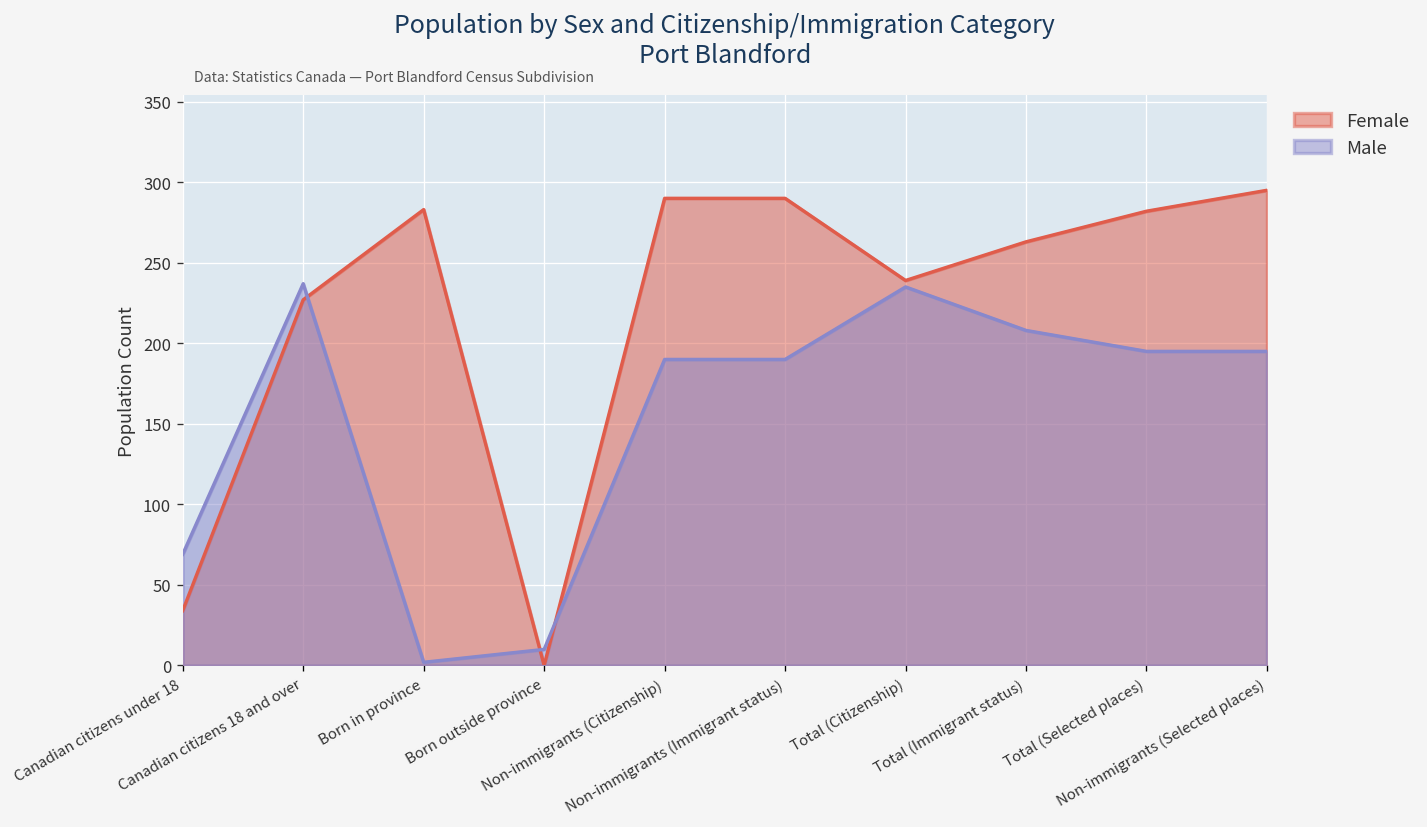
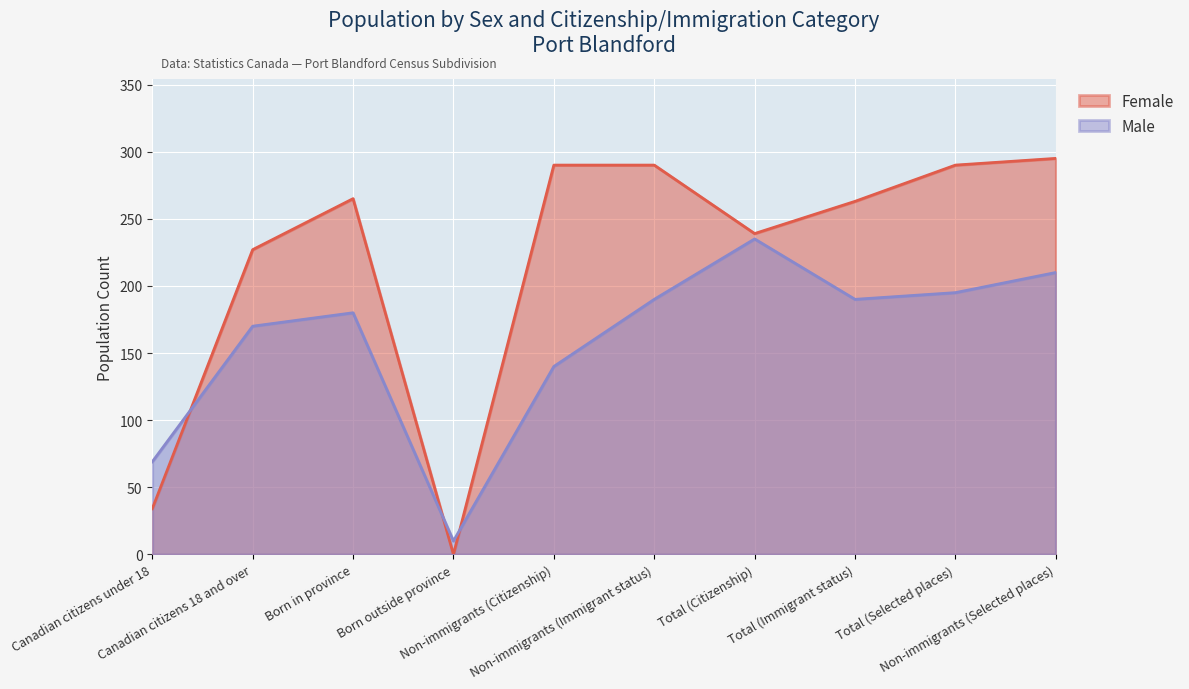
  {
    "Female": {
      "Canadian citizens under 18": 34,
      "Canadian citizens 18 and over": 227,
-     "Born in province": 283,
+     "Born in province": 265,
      "Born outside province": 0,
      "Non-immigrants (Citizenship)": 290,
      "Non-immigrants (Immigrant status)": 290,
      "Total (Citizenship)": 239,
      "Total (Immigrant status)": 263,
-     "Total (Selected places)": 282,
+     "Total (Selected places)": 290,
      "Non-immigrants (Selected places)": 295
    },
    "Male": {
      "Canadian citizens under 18": 69,
-     "Canadian citizens 18 and over": 237,
-     "Born in province": 2,
+     "Canadian citizens 18 and over": 170,
+     "Born in province": 180,
      "Born outside province": 10,
-     "Non-immigrants (Citizenship)": 190,
+     "Non-immigrants (Citizenship)": 140,
      "Non-immigrants (Immigrant status)": 190,
      "Total (Citizenship)": 235,
-     "Total (Immigrant status)": 208,
+     "Total (Immigrant status)": 190,
      "Total (Selected places)": 195,
-     "Non-immigrants (Selected places)": 195
+     "Non-immigrants (Selected places)": 210
    }
  }
